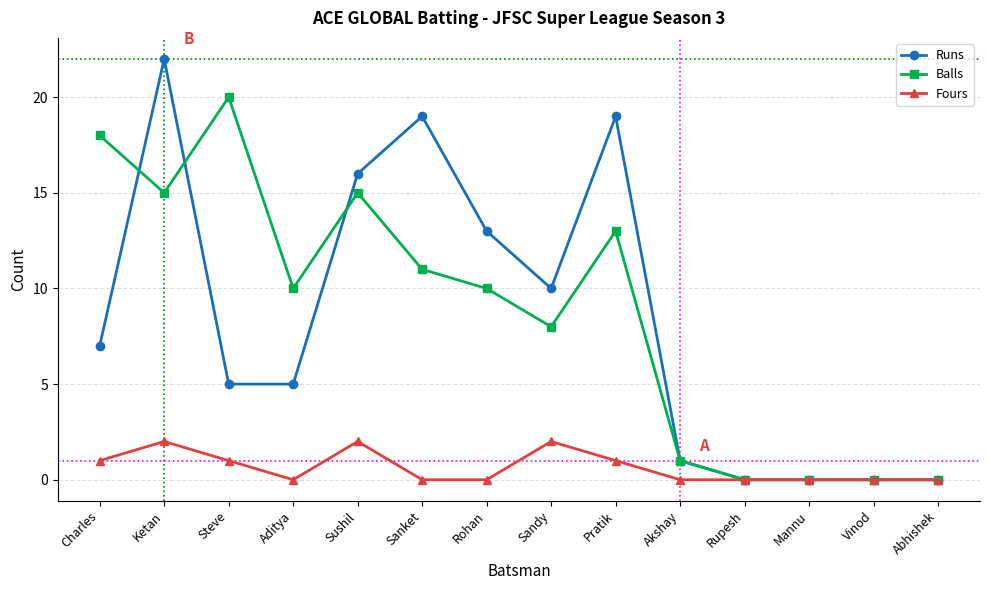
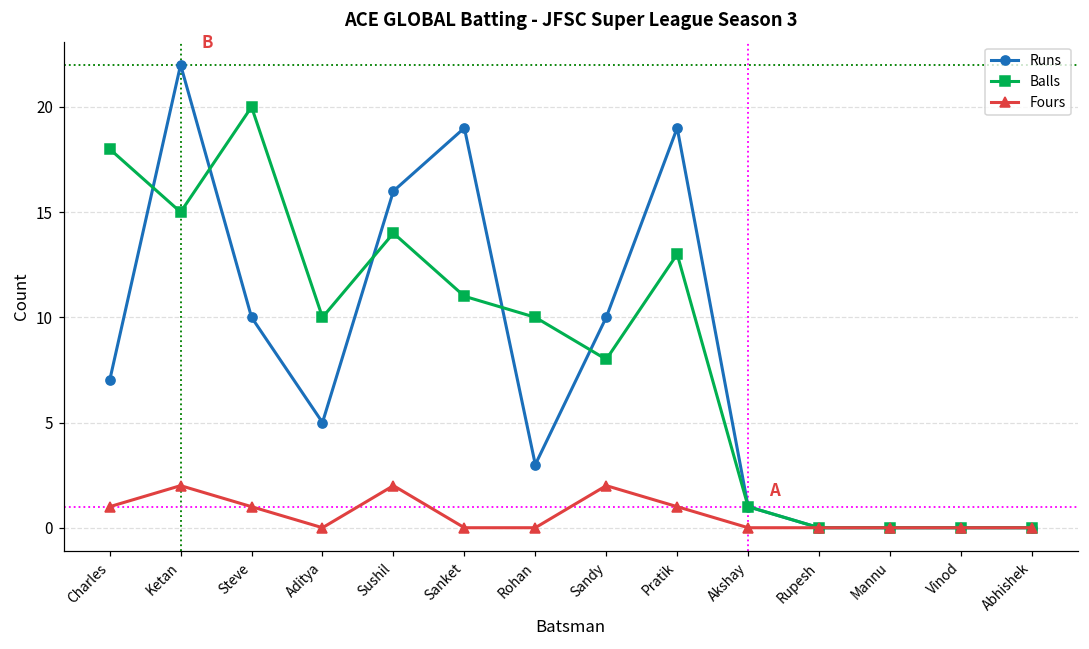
  {
    "Runs": {
      "Charles": 7,
      "Ketan": 22,
-     "Steve": 5,
+     "Steve": 10,
      "Aditya": 5,
      "Sushil": 16,
      "Sanket": 19,
-     "Rohan": 13,
+     "Rohan": 3,
      "Sandy": 10,
      "Pratik": 19
    },
    "Balls": {
      "Charles": 18,
      "Ketan": 15,
      "Steve": 20,
      "Aditya": 10,
-     "Sushil": 15,
+     "Sushil": 14,
      "Sanket": 11,
      "Rohan": 10,
      "Sandy": 8,
      "Pratik": 13
    },
    "Fours": {
      "Charles": 1,
      "Ketan": 2,
      "Steve": 1,
      "Aditya": 0,
      "Sushil": 2,
      "Sanket": 0,
      "Rohan": 0,
      "Sandy": 2,
      "Pratik": 1,
      "Akshay": 0
    }
  }
